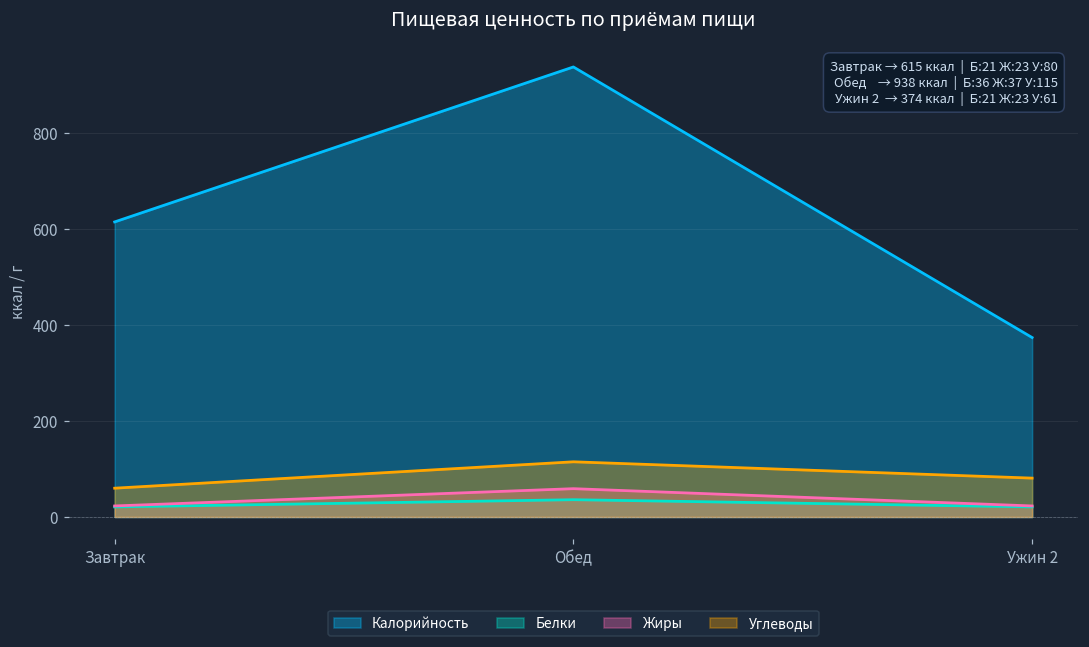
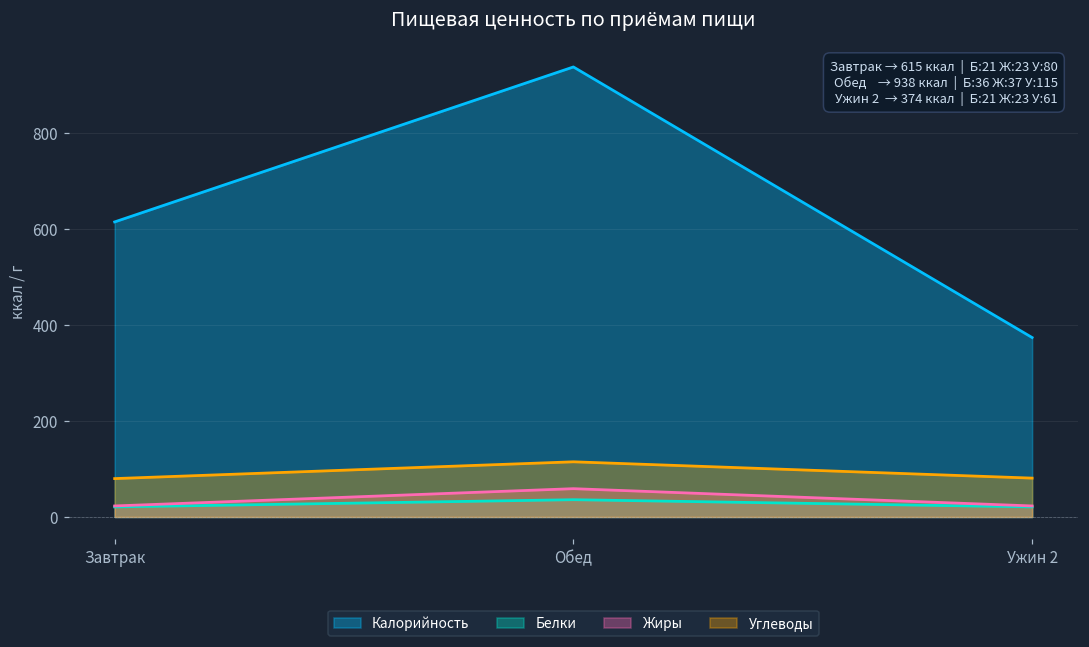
  {
    "Жиры": {
      "Обед": 60
    },
    "Углеводы": {
-     "Завтрак": 60,
+     "Завтрак": 80,
      "Обед": 120,
      "Ужин 2": 80
    }
  }
